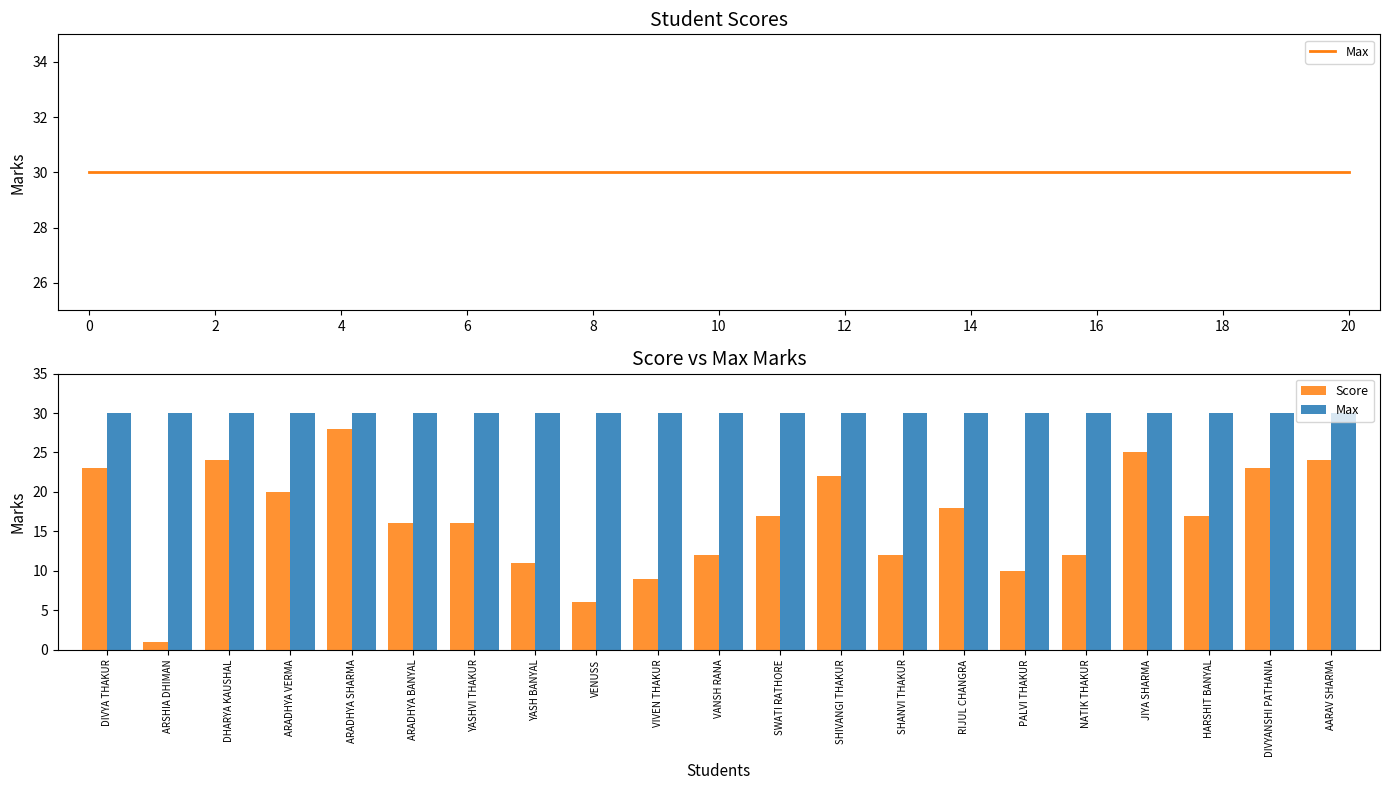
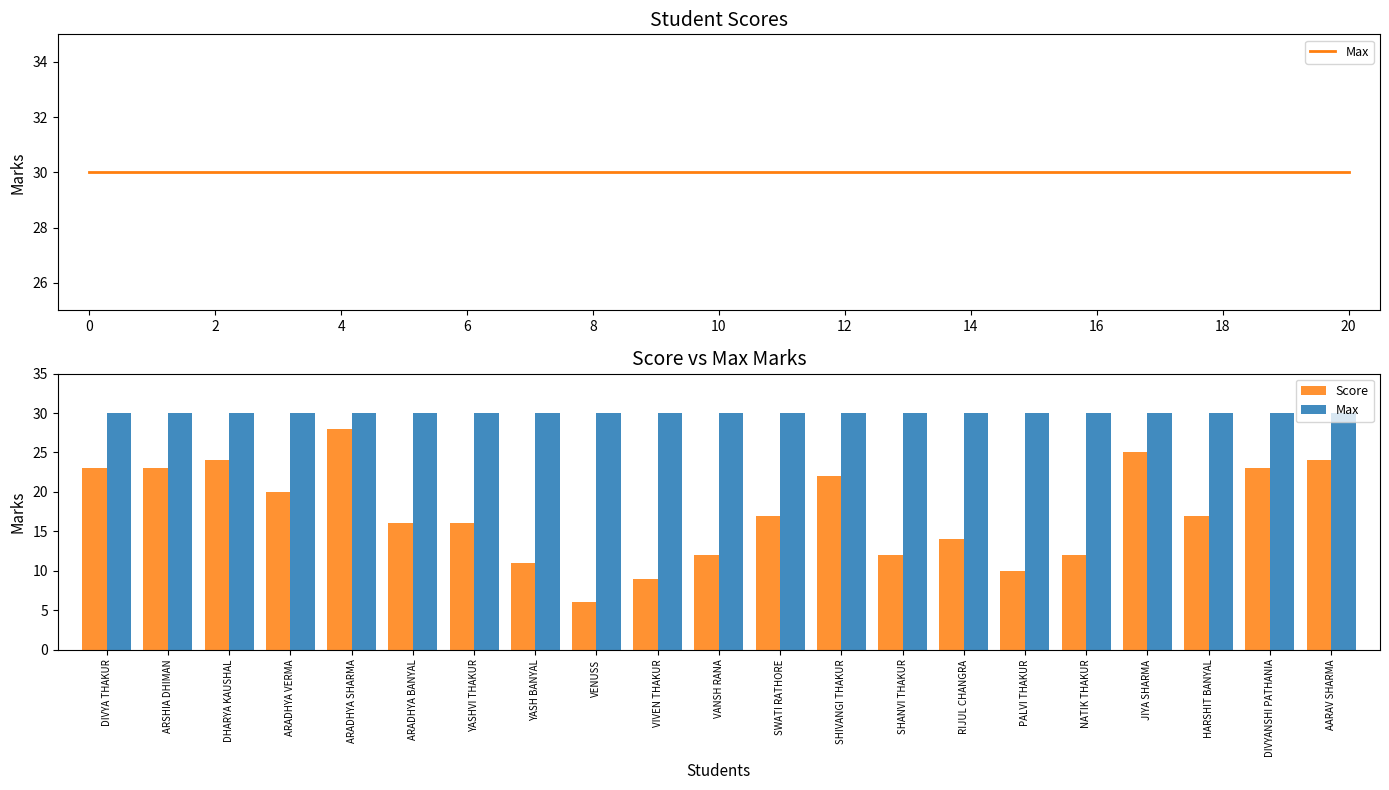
  {
    "Student Scores": {
      "0": 30.0,
      "2": 30.0,
      "4": 30.0,
      "6": 30.0,
      "8": 30.0,
      "10": 30.0,
      "12": 30.0,
      "14": 30.0,
      "16": 30.0,
      "18": 30.0,
      "20": 30.0
    },
    "Score vs Max Marks": {
      "Score": {
        "DIVYA THAKUR": 23,
-       "ARSHIA DHIMAN": 1,
+       "ARSHIA DHIMAN": 23,
        "DHARYA KAUSHAL": 24,
        "ARADHYA VERMA": 20,
        "ARADHYA SHARMA": 28,
        "ARADHYA BANYAL": 16,
        "YASHVI THAKUR": 16,
        "YASH BANYAL": 11,
        "VENUSS": 6,
        "VIVEN THAKUR": 9,
        "VANSH RANA": 12,
        "SWATI RATHORE": 17,
        "SHIVANGI THAKUR": 22,
        "SHANVI THAKUR": 12,
-       "RIJUL CHANGRA": 18,
+       "RIJUL CHANGRA": 14,
        "PALVI THAKUR": 10,
        "NATIK THAKUR": 12,
        "JIYA SHARMA": 25,
        "HARSHIT BANYAL": 17,
        "DIVYANSHI PATHANIA": 23,
        "AARAV SHARMA": 24
      },
      "Max": {
        "DIVYA THAKUR": 30,
        "ARSHIA DHIMAN": 30,
        "DHARYA KAUSHAL": 30,
        "ARADHYA VERMA": 30,
        "ARADHYA SHARMA": 30,
        "ARADHYA BANYAL": 30,
        "YASHVI THAKUR": 30,
        "YASH BANYAL": 30,
        "VENUSS": 30,
        "VIVEN THAKUR": 30,
        "VANSH RANA": 30,
        "SWATI RATHORE": 30,
        "SHIVANGI THAKUR": 30,
        "SHANVI THAKUR": 30,
        "RIJUL CHANGRA": 30,
        "PALVI THAKUR": 30,
        "NATIK THAKUR": 30,
        "JIYA SHARMA": 30,
        "HARSHIT BANYAL": 30,
        "DIVYANSHI PATHANIA": 30
      }
    }
  }
